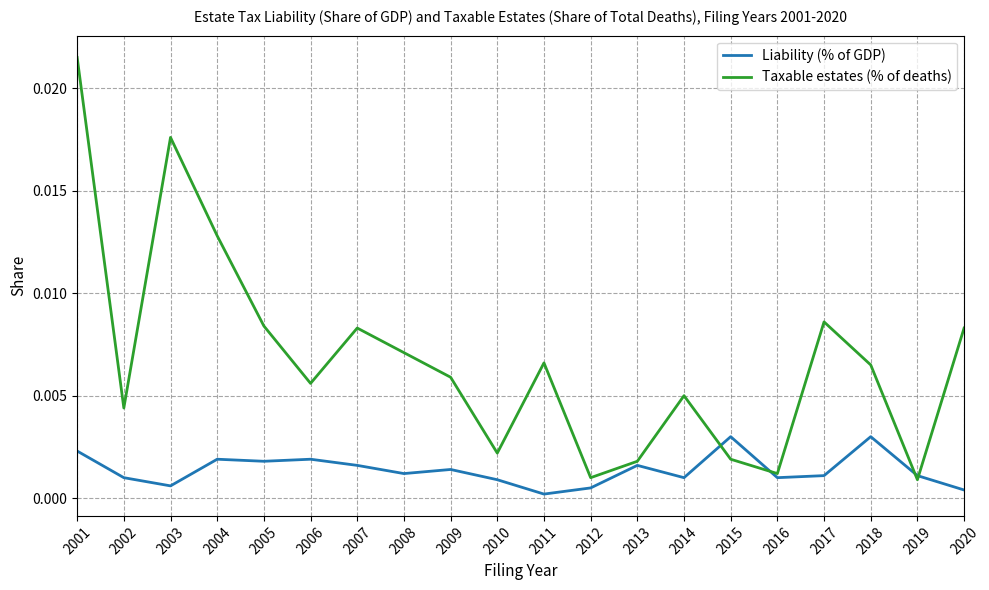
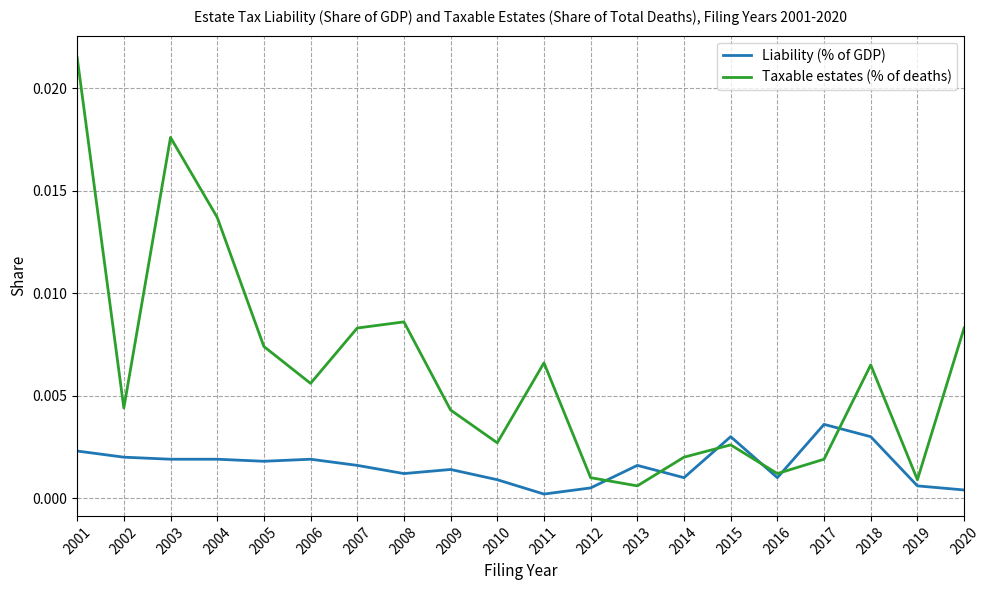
  {
    "Liability (% of GDP)": {
      "2001": 0.0023,
-     "2002": 0.001,
-     "2003": 0.0006,
+     "2002": 0.002,
+     "2003": 0.0019,
      "2004": 0.0019,
      "2005": 0.0018,
      "2006": 0.0019,
      "2007": 0.0016,
      "2008": 0.0012,
      "2009": 0.0014,
      "2010": 0.0009,
      "2011": 0.0002,
      "2012": 0.0005,
      "2013": 0.0016,
      "2014": 0.0010,
      "2015": 0.0030,
      "2016": 0.0010,
-     "2017": 0.0011,
+     "2017": 0.0036,
      "2018": 0.0030,
-     "2019": 0.0011,
+     "2019": 0.0006,
      "2020": 0.0004
    },
    "Taxable estates (% of deaths)": {
      "2001": 0.0215,
      "2002": 0.0044,
      "2003": 0.0176,
-     "2004": 0.0128,
-     "2005": 0.0084,
+     "2004": 0.0137,
+     "2005": 0.0074,
      "2006": 0.0056,
      "2007": 0.0083,
-     "2008": 0.0071,
-     "2009": 0.0059,
-     "2010": 0.0022,
+     "2008": 0.0086,
+     "2009": 0.0043,
+     "2010": 0.0027,
      "2011": 0.0066,
      "2012": 0.0010,
-     "2013": 0.0018,
-     "2014": 0.005,
-     "2015": 0.0019,
+     "2013": 0.0006,
+     "2014": 0.002,
+     "2015": 0.0026,
      "2016": 0.0012,
-     "2017": 0.0086,
+     "2017": 0.0019,
      "2018": 0.0065,
      "2019": 0.0009,
      "2020": 0.0083
    }
  }
